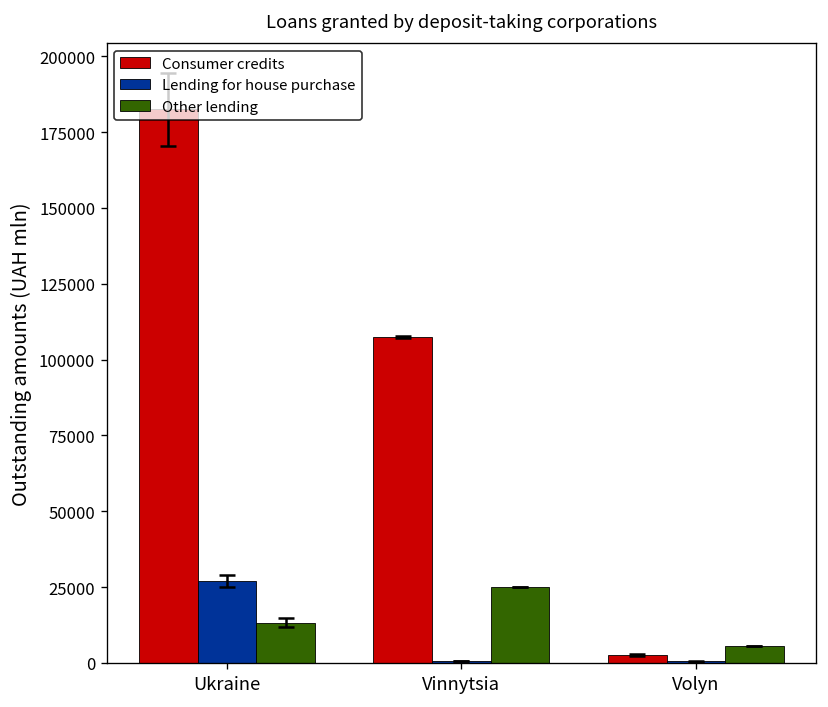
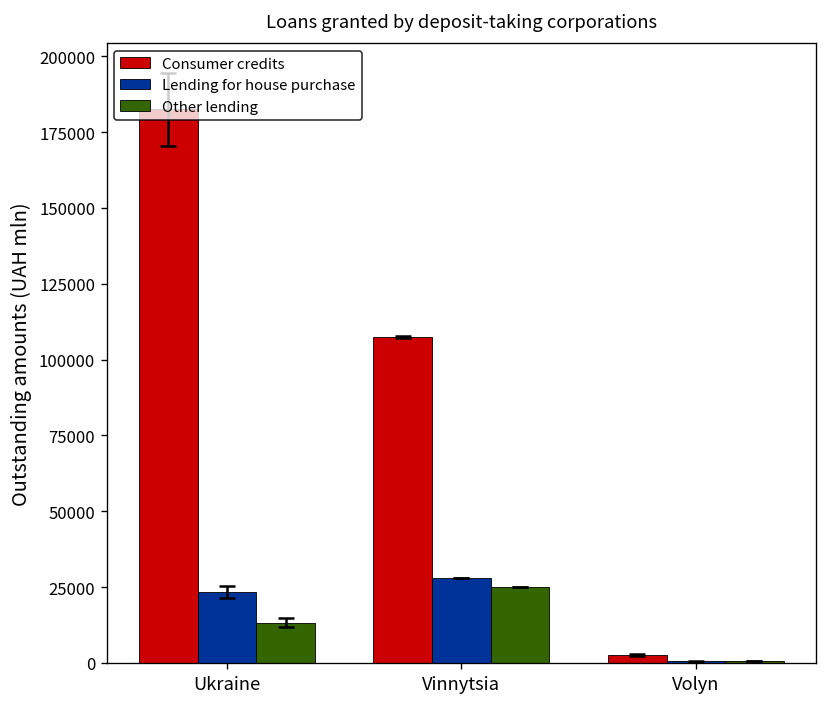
  {
    "Consumer credits": {
      "Vinnytsia": 108000,
      "Volyn": 3000
    },
    "Lending for house purchase": {
-     "Ukraine": 27000,
-     "Vinnytsia": 1000
+     "Ukraine": 23000,
+     "Vinnytsia": 28000
    },
    "Other lending": {
      "Ukraine": 13000,
      "Vinnytsia": 25000,
-     "Volyn": 6000
+     "Volyn": 1000
    }
  }
